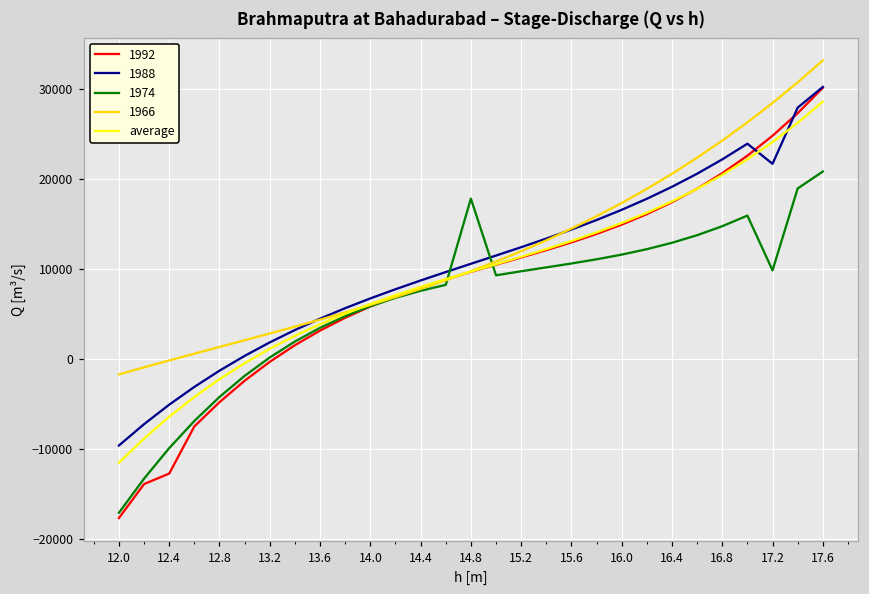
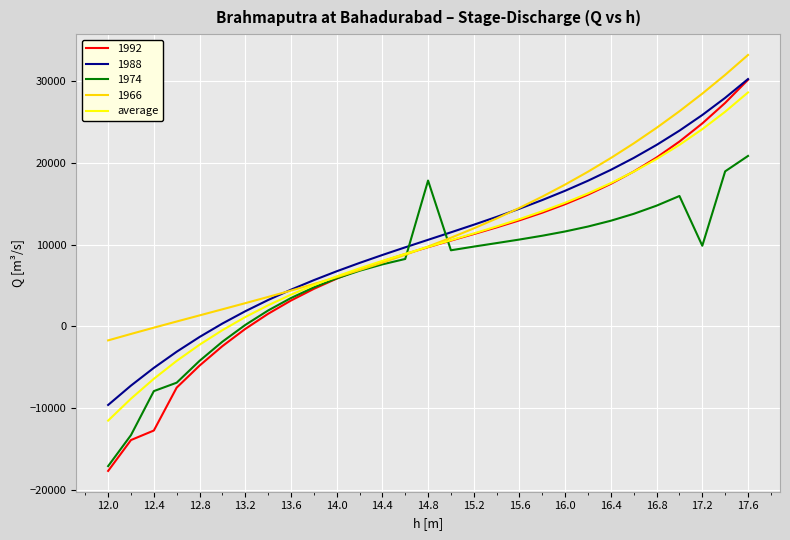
  {
    "1992": {
      "12.0": -18000,
      "12.4": -13000,
      "12.8": -5000,
      "13.2": 0,
      "17.2": 25000
    },
    "1988": {
      "12.0": -10000,
      "12.4": -5000,
      "12.8": -1000,
      "13.2": 2000,
      "14.0": 7000,
      "14.4": 9000,
      "14.8": 11000,
      "15.2": 12000,
      "16.0": 17000,
      "16.4": 19000,
      "16.8": 22000,
-     "17.2": 22000
+     "17.2": 26000
    },
    "1974": {
      "12.0": -17000,
-     "12.4": -10000,
+     "12.4": -8000,
      "12.8": -4000,
      "13.2": 0,
      "14.8": 18000,
      "15.2": 10000,
      "15.6": 11000,
      "16.0": 12000,
      "16.4": 13000,
      "16.8": 15000,
      "17.2": 10000,
      "17.6": 21000
    }
  }
